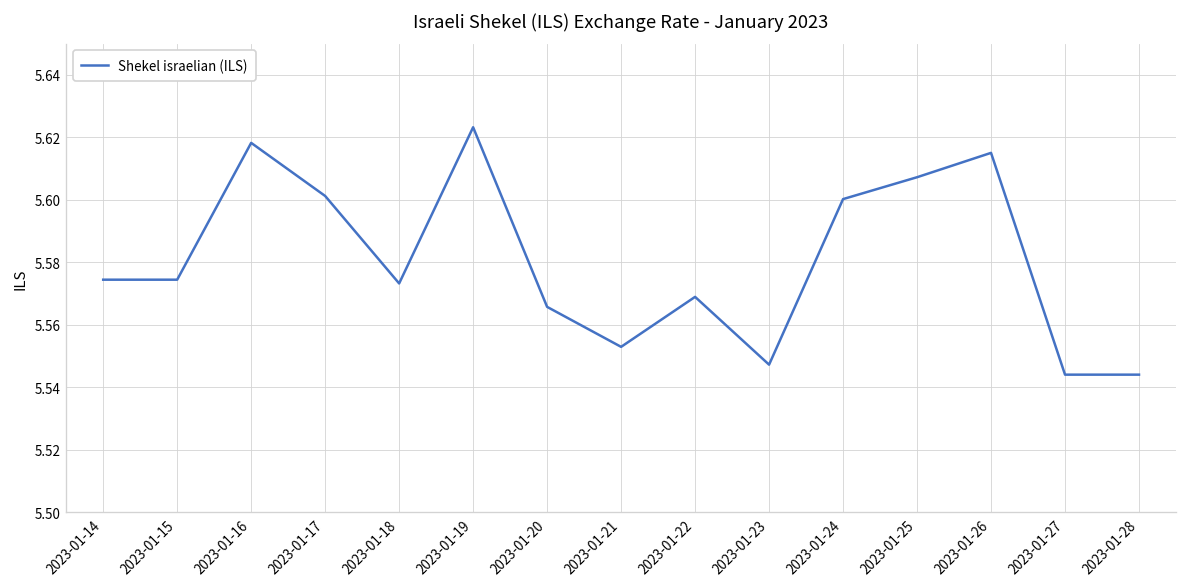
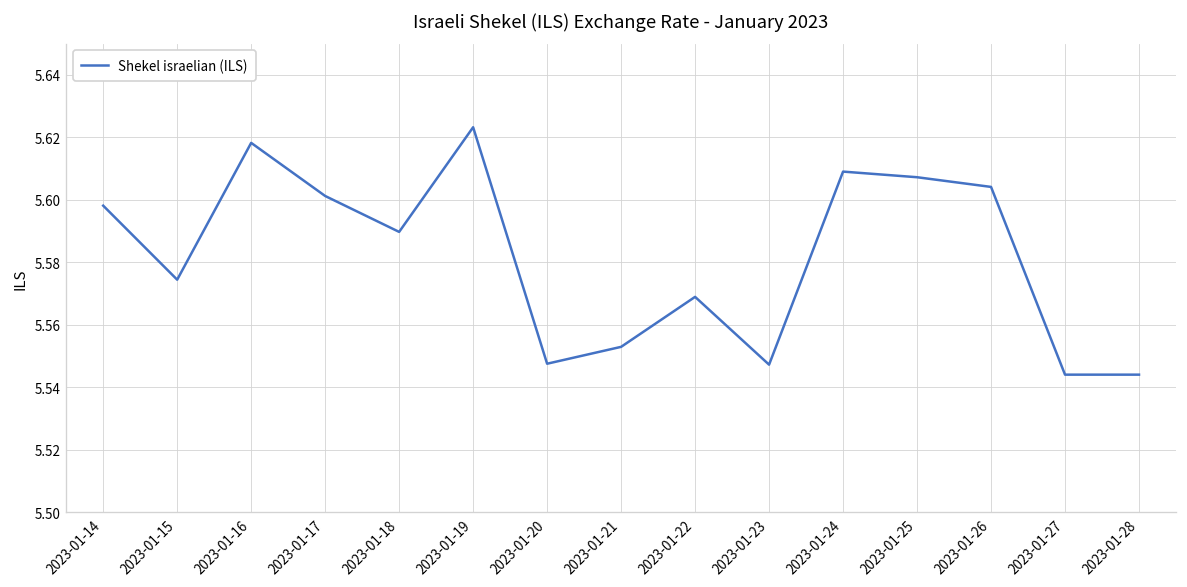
  {
-   "2023-01-14": 5.574,
+   "2023-01-14": 5.598,
    "2023-01-15": 5.574,
    "2023-01-16": 5.618,
    "2023-01-17": 5.601,
-   "2023-01-18": 5.573,
+   "2023-01-18": 5.590,
    "2023-01-19": 5.623,
-   "2023-01-20": 5.566,
+   "2023-01-20": 5.548,
    "2023-01-21": 5.553,
    "2023-01-22": 5.569,
    "2023-01-23": 5.547,
-   "2023-01-24": 5.600,
+   "2023-01-24": 5.609,
    "2023-01-25": 5.607,
-   "2023-01-26": 5.615,
+   "2023-01-26": 5.604,
    "2023-01-27": 5.544,
    "2023-01-28": 5.544
  }
